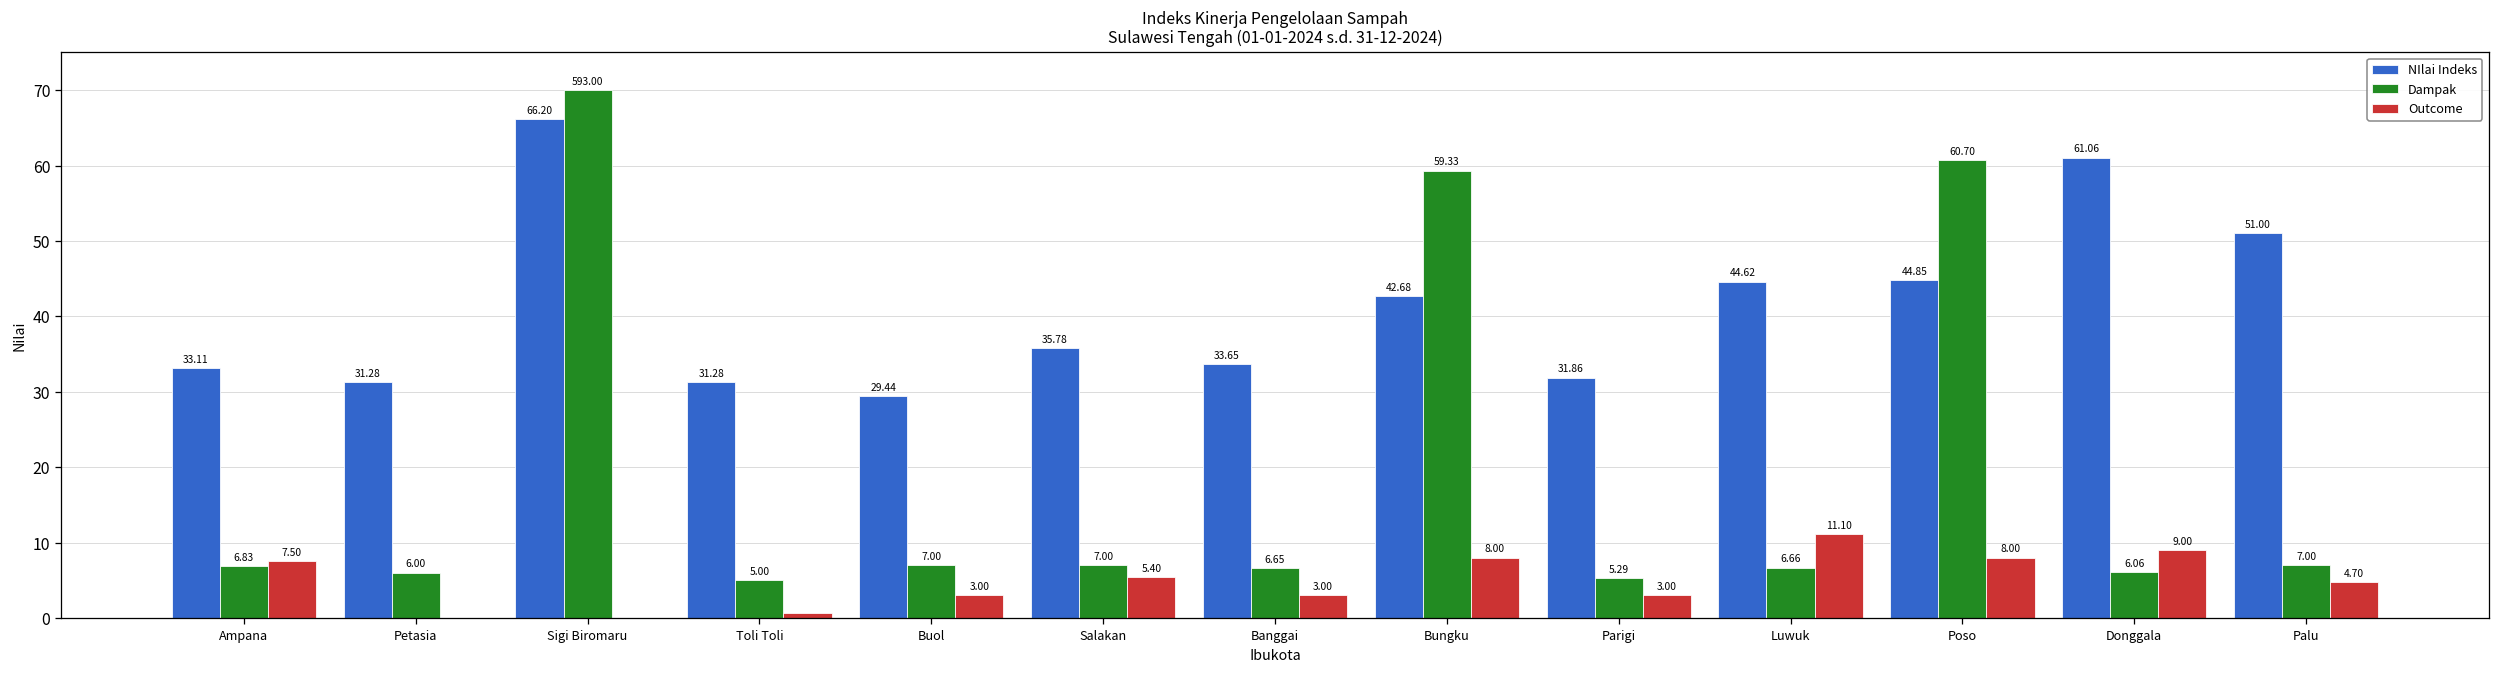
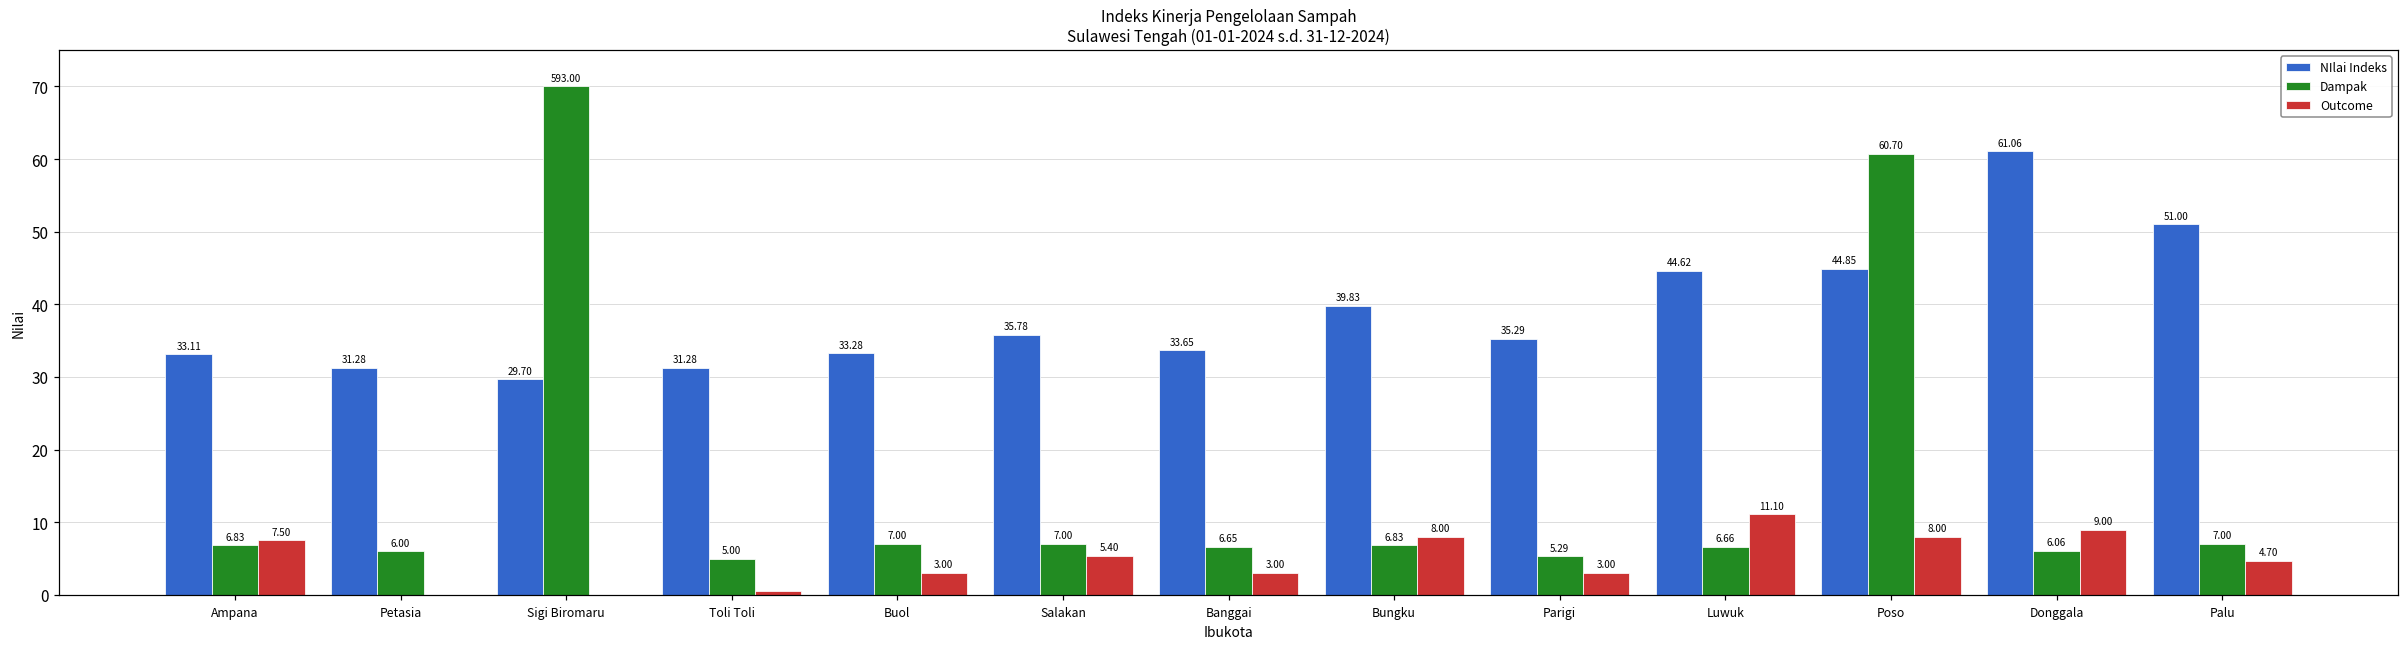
  {
    "NIlai Indeks": {
      "Ampana": 33.11,
      "Petasia": 31.28,
-     "Sigi Biromaru": 66.20,
+     "Sigi Biromaru": 29.70,
      "Toli Toli": 31.28,
-     "Buol": 29.44,
+     "Buol": 33.28,
      "Salakan": 35.78,
      "Banggai": 33.65,
-     "Bungku": 42.68,
-     "Parigi": 31.86,
+     "Bungku": 39.83,
+     "Parigi": 35.29,
      "Luwuk": 44.62,
      "Poso": 44.85,
      "Donggala": 61.06,
      "Palu": 51.00
    },
    "Dampak": {
      "Ampana": 6.83,
      "Petasia": 6.00,
      "Toli Toli": 5.00,
      "Buol": 7.00,
      "Salakan": 7.00,
      "Banggai": 6.65,
-     "Bungku": 59.33,
+     "Bungku": 6.83,
      "Parigi": 5.29,
      "Luwuk": 6.66,
      "Poso": 60.70,
      "Donggala": 6.06,
      "Palu": 7.00
    },
    "Outcome": {
      "Ampana": 7.50,
      "Buol": 3.00,
      "Salakan": 5.40,
      "Banggai": 3.00,
      "Bungku": 8.00,
      "Parigi": 3.00,
      "Luwuk": 11.10,
      "Poso": 8.00,
      "Donggala": 9.00,
      "Palu": 4.70
    }
  }
